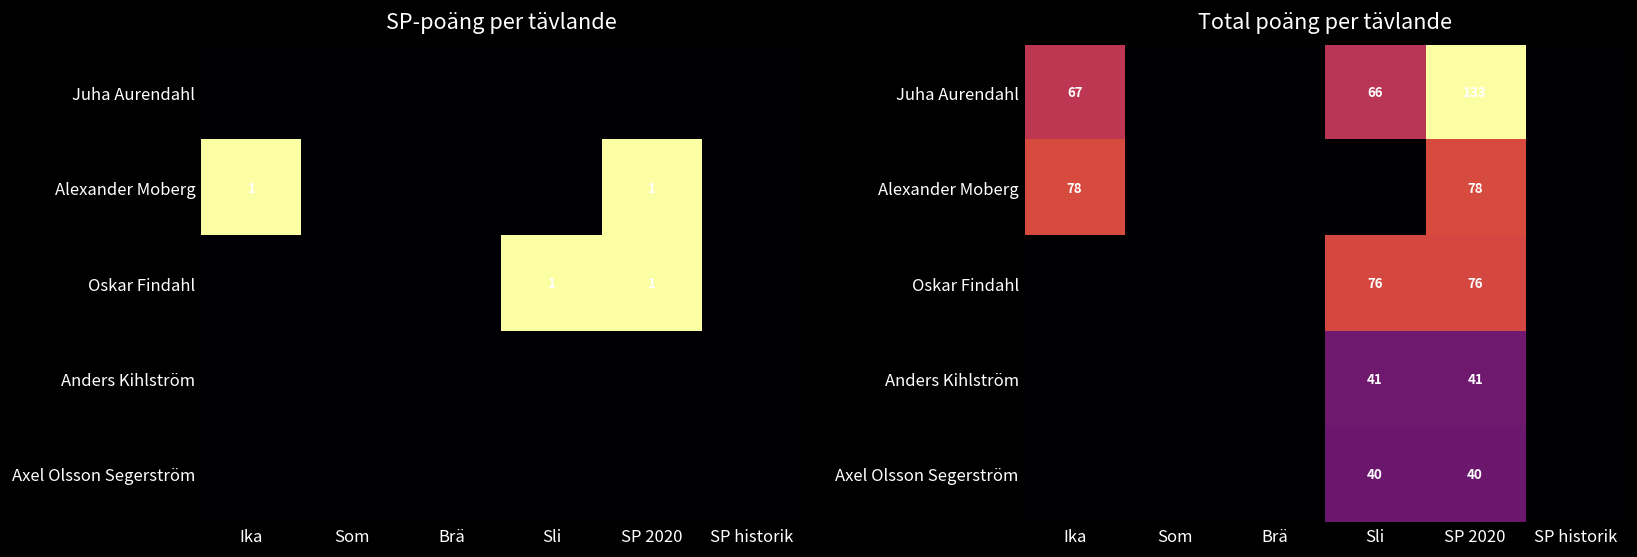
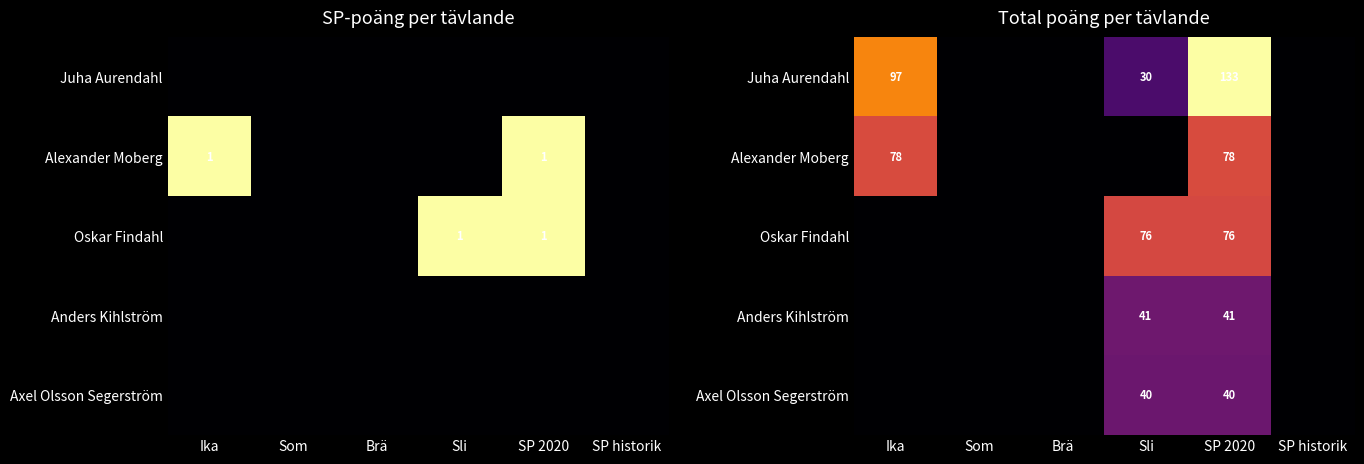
  {
    "SP-poäng per tävlande": {
      "Alexander Moberg": {
        "Ika": 1,
        "SP 2020": 1
      },
      "Oskar Findahl": {
        "Sli": 1,
        "SP 2020": 1
      }
    },
    "Total poäng per tävlande": {
      "Juha Aurendahl": {
-       "Ika": 67,
-       "Sli": 66,
+       "Ika": 97,
+       "Sli": 30,
        "SP 2020": 133
      },
      "Alexander Moberg": {
        "Ika": 78,
        "SP 2020": 78
      },
      "Oskar Findahl": {
        "Sli": 76,
        "SP 2020": 76
      },
      "Anders Kihlström": {
        "Sli": 41,
        "SP 2020": 41
      },
      "Axel Olsson Segerström": {
        "Sli": 40,
        "SP 2020": 40
      }
    }
  }
